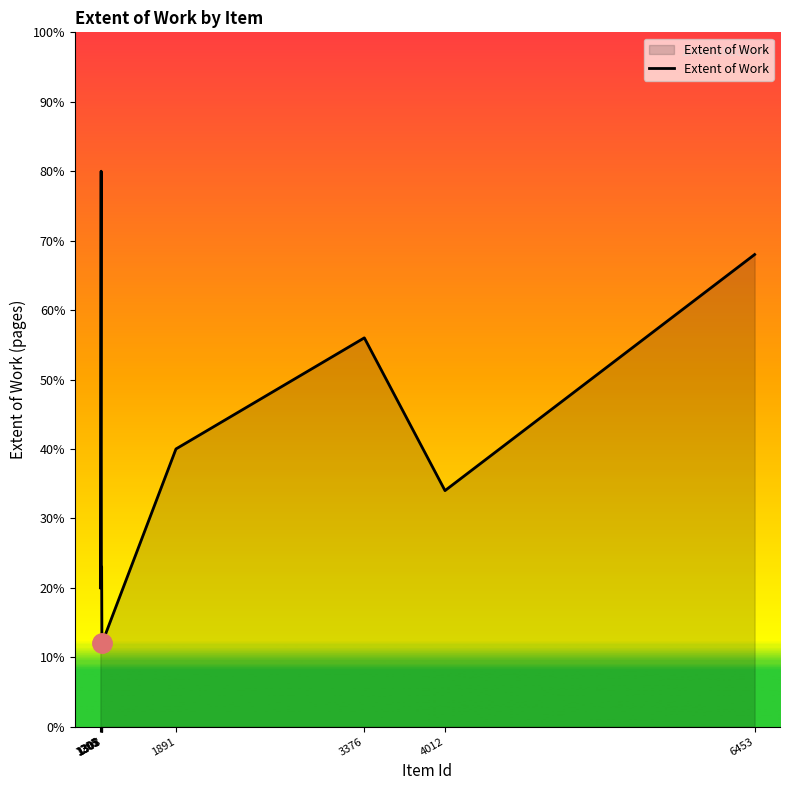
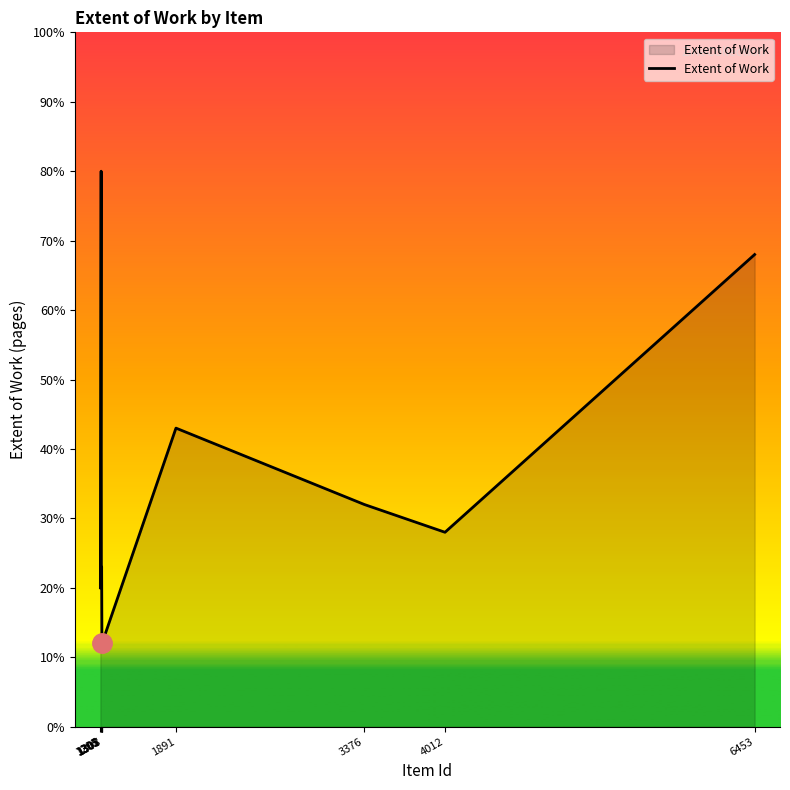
  {
    "Extent of Work": {
      "1295": "20%",
      "1301": "80%",
      "1303": "20%",
      "1305": "23%",
      "1307": "14%",
-     "1891": "40%",
-     "3376": "56%",
-     "4012": "34%",
+     "1891": "43%",
+     "3376": "32%",
+     "4012": "28%",
      "6453": "68%"
    }
  }
